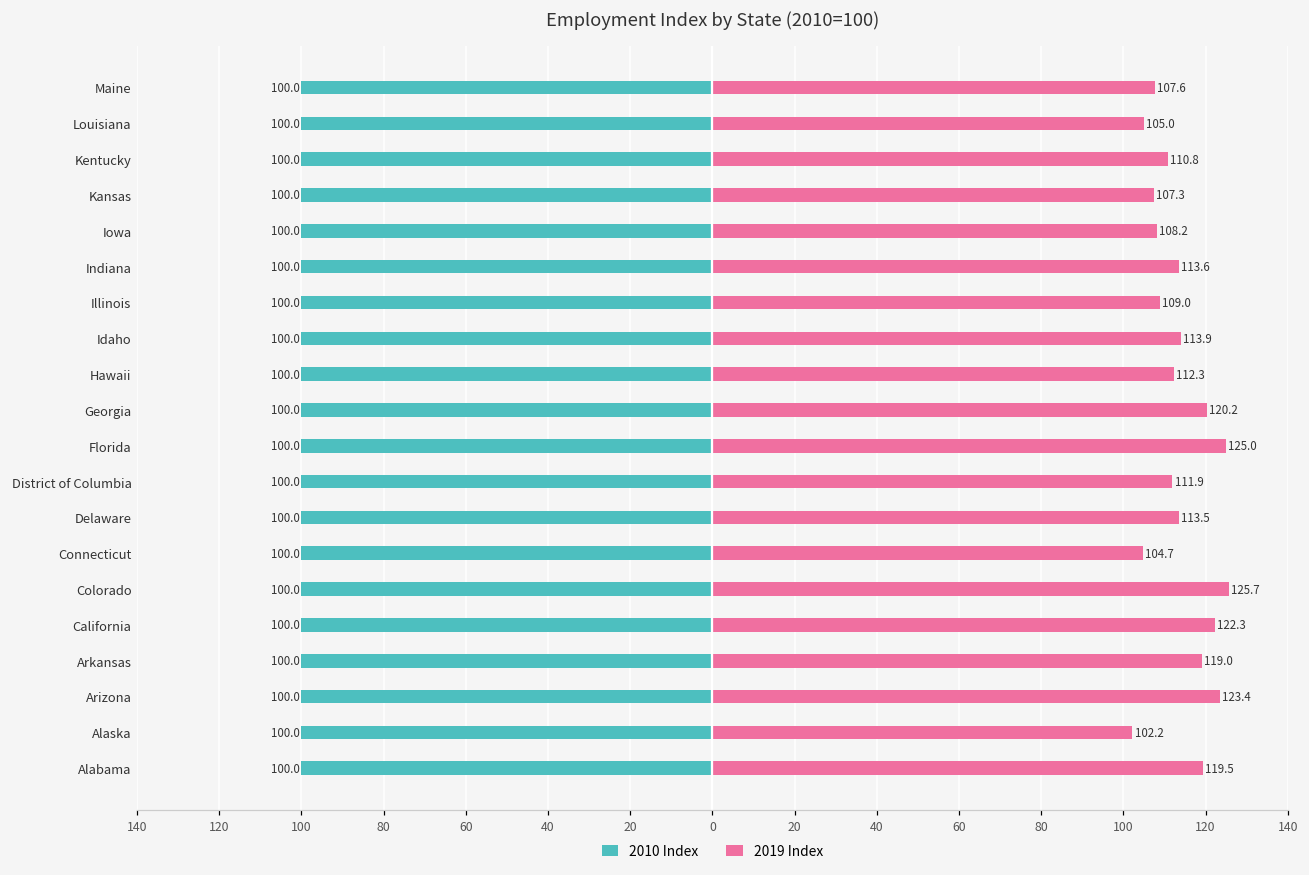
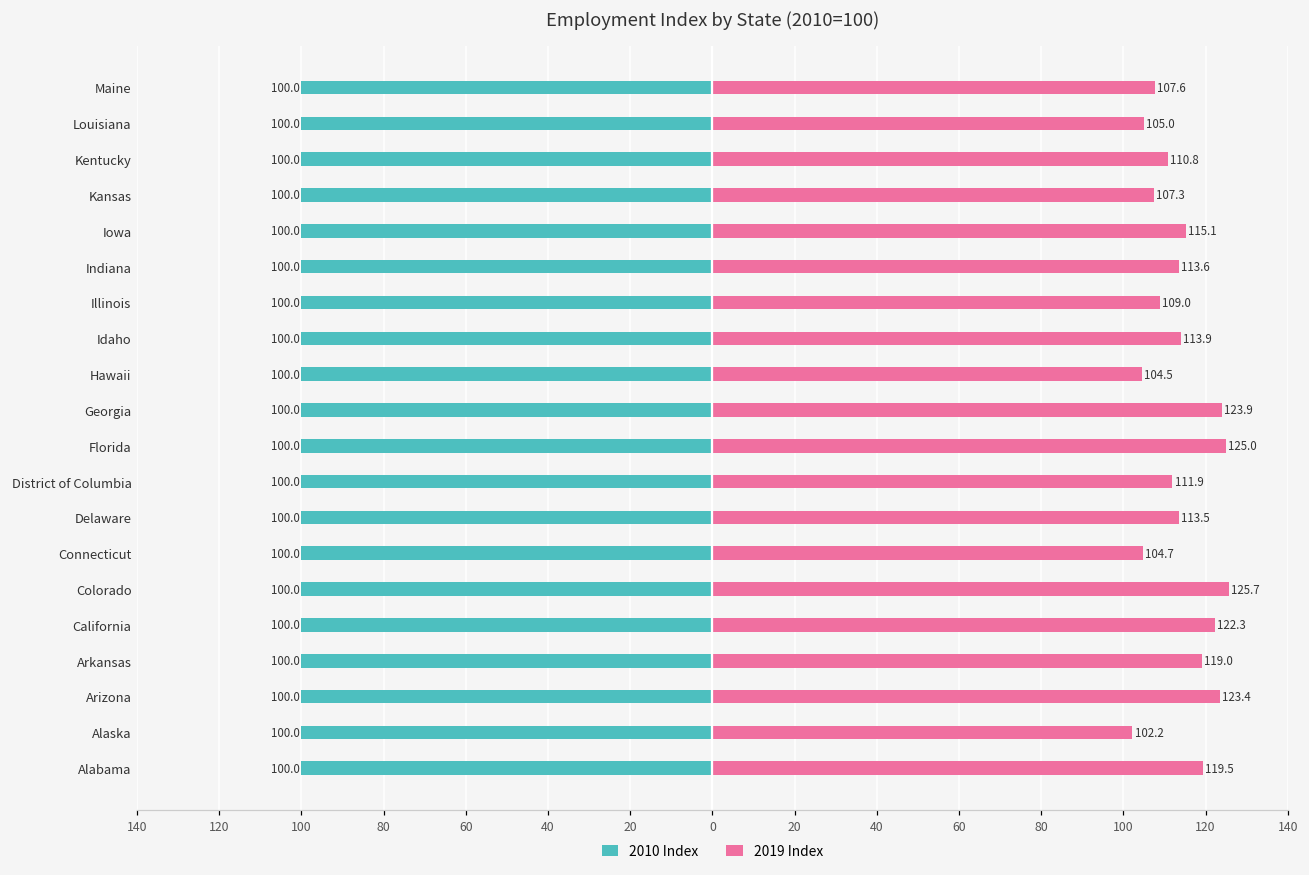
  {
    "2019 Index": {
      "Maine": 107.6,
      "Louisiana": 105.0,
      "Kentucky": 110.8,
      "Kansas": 107.3,
-     "Iowa": 108.2,
+     "Iowa": 115.1,
      "Indiana": 113.6,
      "Illinois": 109.0,
      "Idaho": 113.9,
-     "Hawaii": 112.3,
-     "Georgia": 120.2,
+     "Hawaii": 104.5,
+     "Georgia": 123.9,
      "Florida": 125.0,
      "District of Columbia": 111.9,
      "Delaware": 113.5,
      "Connecticut": 104.7,
      "Colorado": 125.7,
      "California": 122.3,
      "Arkansas": 119.0,
      "Arizona": 123.4,
      "Alaska": 102.2,
      "Alabama": 119.5
    }
  }
